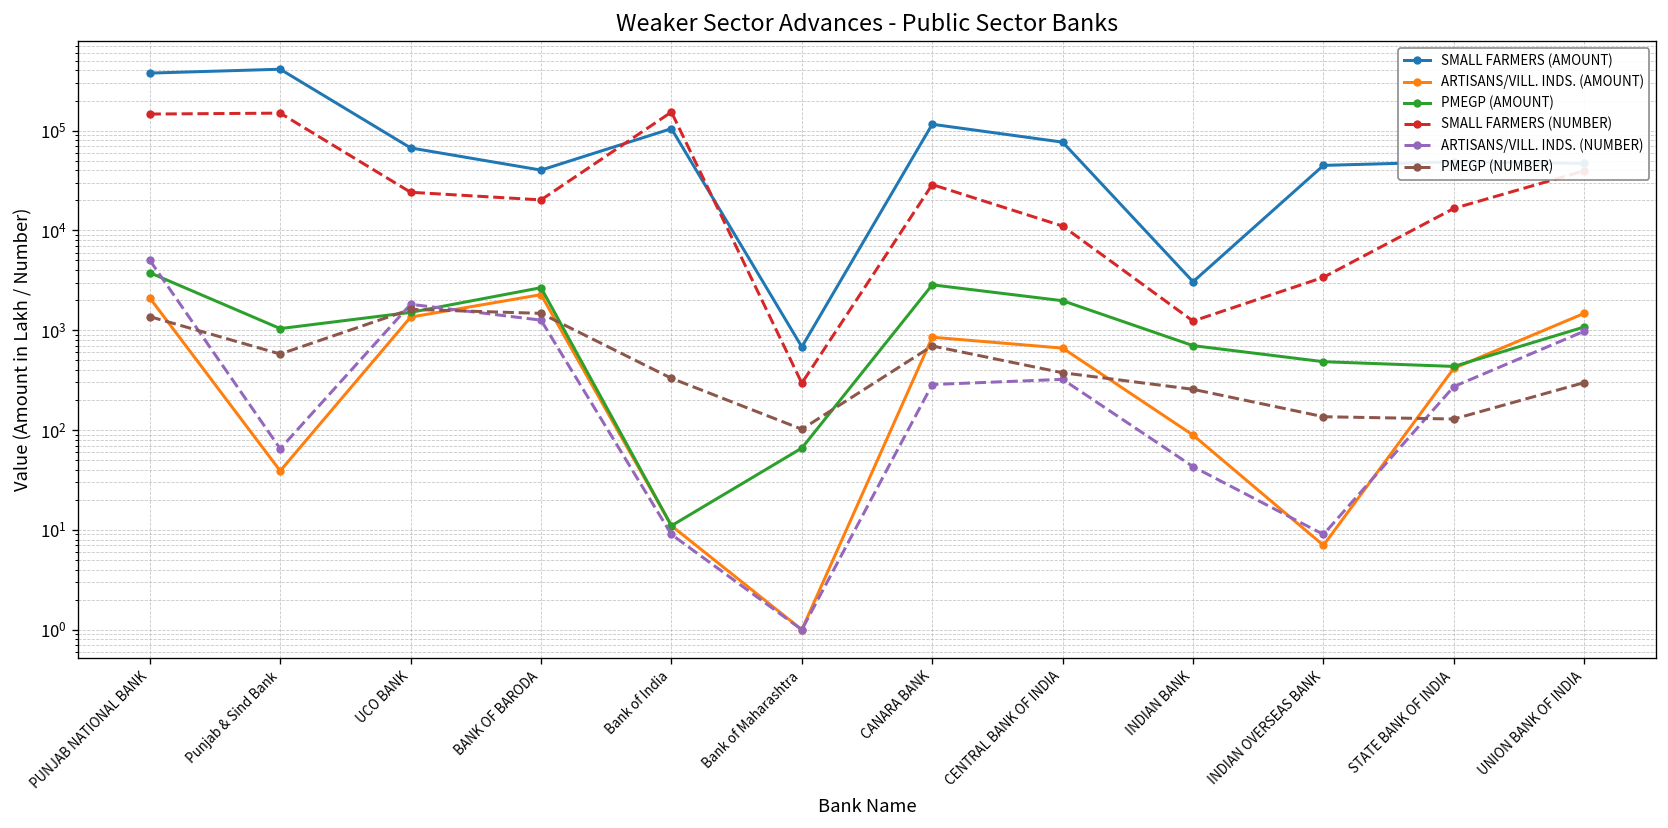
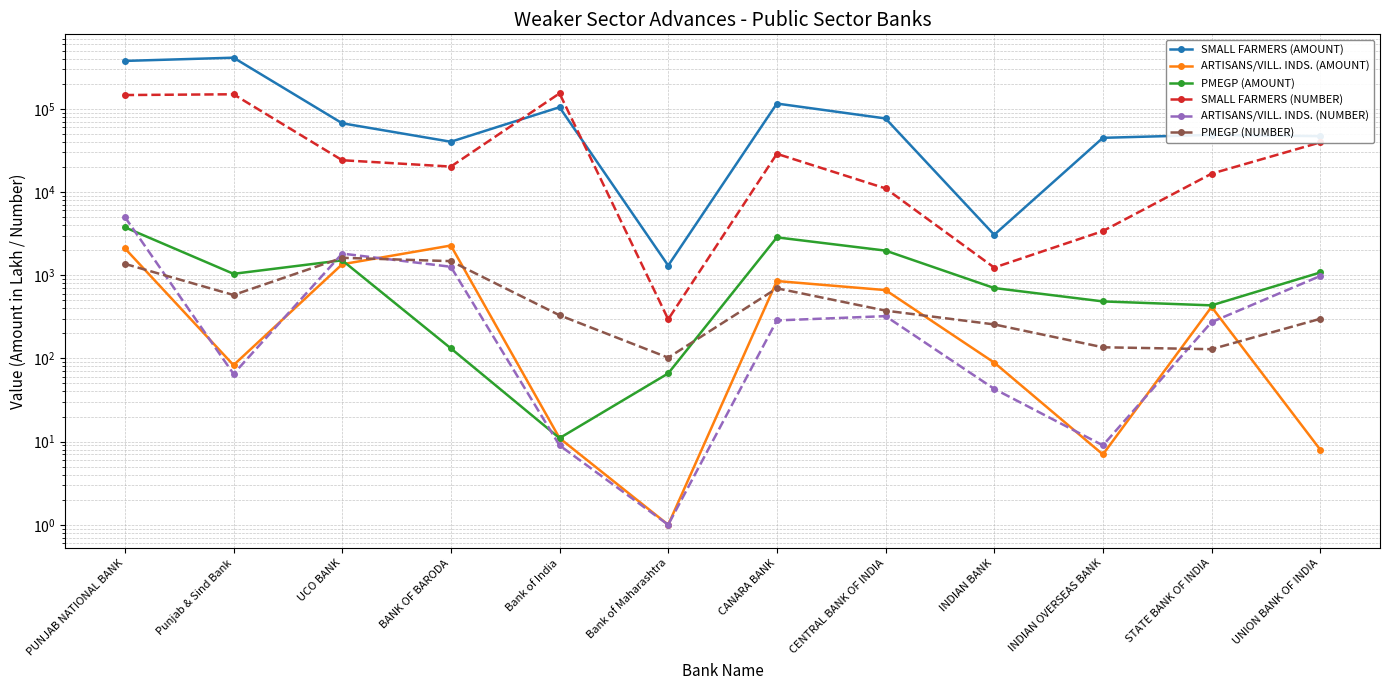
  {
    "SMALL FARMERS (AMOUNT)": {
      "PUNJAB NATIONAL BANK": 400000,
      "Punjab & Sind Bank": 400000,
      "UCO BANK": 70000,
      "BANK OF BARODA": 40000,
      "Bank of India": 100000,
-     "Bank of Maharashtra": 700,
+     "Bank of Maharashtra": 1300,
      "CANARA BANK": 120000,
      "CENTRAL BANK OF INDIA": 80000,
      "INDIAN BANK": 3100,
      "INDIAN OVERSEAS BANK": 40000
    },
    "ARTISANS/VILL. INDS. (AMOUNT)": {
      "PUNJAB NATIONAL BANK": 2100,
-     "Punjab & Sind Bank": 40,
+     "Punjab & Sind Bank": 80,
      "UCO BANK": 1400,
      "BANK OF BARODA": 2300,
      "CANARA BANK": 900,
      "CENTRAL BANK OF INDIA": 700,
      "INDIAN BANK": 90,
      "INDIAN OVERSEAS BANK": 7,
-     "UNION BANK OF INDIA": 1500
+     "UNION BANK OF INDIA": 8
    },
    "PMEGP (AMOUNT)": {
      "PUNJAB NATIONAL BANK": 4000,
      "Punjab & Sind Bank": 1000,
-     "BANK OF BARODA": 2700,
+     "BANK OF BARODA": 130,
      "Bank of Maharashtra": 70,
      "CANARA BANK": 2900,
      "CENTRAL BANK OF INDIA": 2000,
      "INDIAN BANK": 700,
      "INDIAN OVERSEAS BANK": 500,
      "UNION BANK OF INDIA": 1100
    },
    "SMALL FARMERS (NUMBER)": {
      "PUNJAB NATIONAL BANK": 150000,
      "Punjab & Sind Bank": 150000,
      "UCO BANK": 24000,
      "BANK OF BARODA": 20000,
      "Bank of India": 150000,
      "Bank of Maharashtra": 300,
      "CANARA BANK": 29000,
      "CENTRAL BANK OF INDIA": 11000,
      "INDIAN BANK": 1200,
      "INDIAN OVERSEAS BANK": 3400,
      "STATE BANK OF INDIA": 17000
    },
    "ARTISANS/VILL. INDS. (NUMBER)": {
      "PUNJAB NATIONAL BANK": 5000,
      "Punjab & Sind Bank": 70,
      "UCO BANK": 1800,
      "BANK OF BARODA": 1300,
      "Bank of India": 9,
      "CANARA BANK": 290,
      "CENTRAL BANK OF INDIA": 320,
      "INDIAN BANK": 40,
      "INDIAN OVERSEAS BANK": 9,
      "STATE BANK OF INDIA": 270,
      "UNION BANK OF INDIA": 1000
    },
    "PMEGP (NUMBER)": {
      "PUNJAB NATIONAL BANK": 1400,
      "Punjab & Sind Bank": 600,
      "BANK OF BARODA": 1500,
      "Bank of India": 330,
      "Bank of Maharashtra": 100,
      "CANARA BANK": 700,
      "CENTRAL BANK OF INDIA": 400,
      "INDIAN BANK": 260,
      "INDIAN OVERSEAS BANK": 140,
      "STATE BANK OF INDIA": 130,
      "UNION BANK OF INDIA": 300
    }
  }
